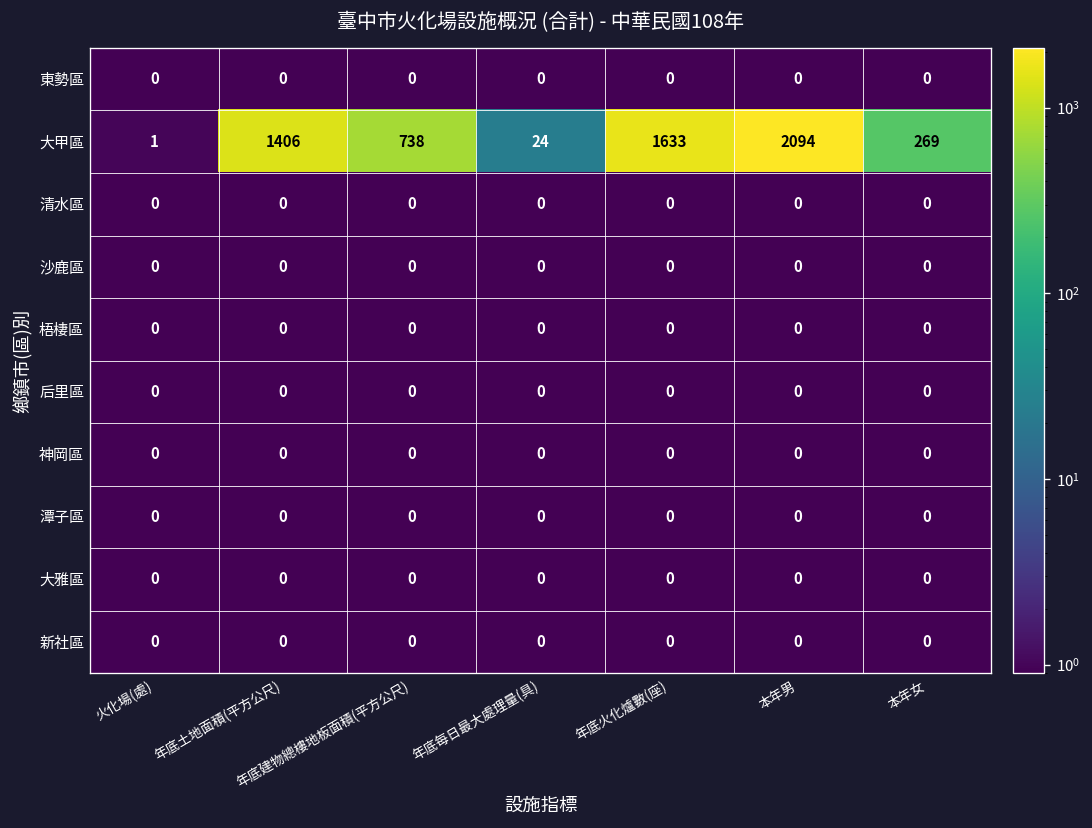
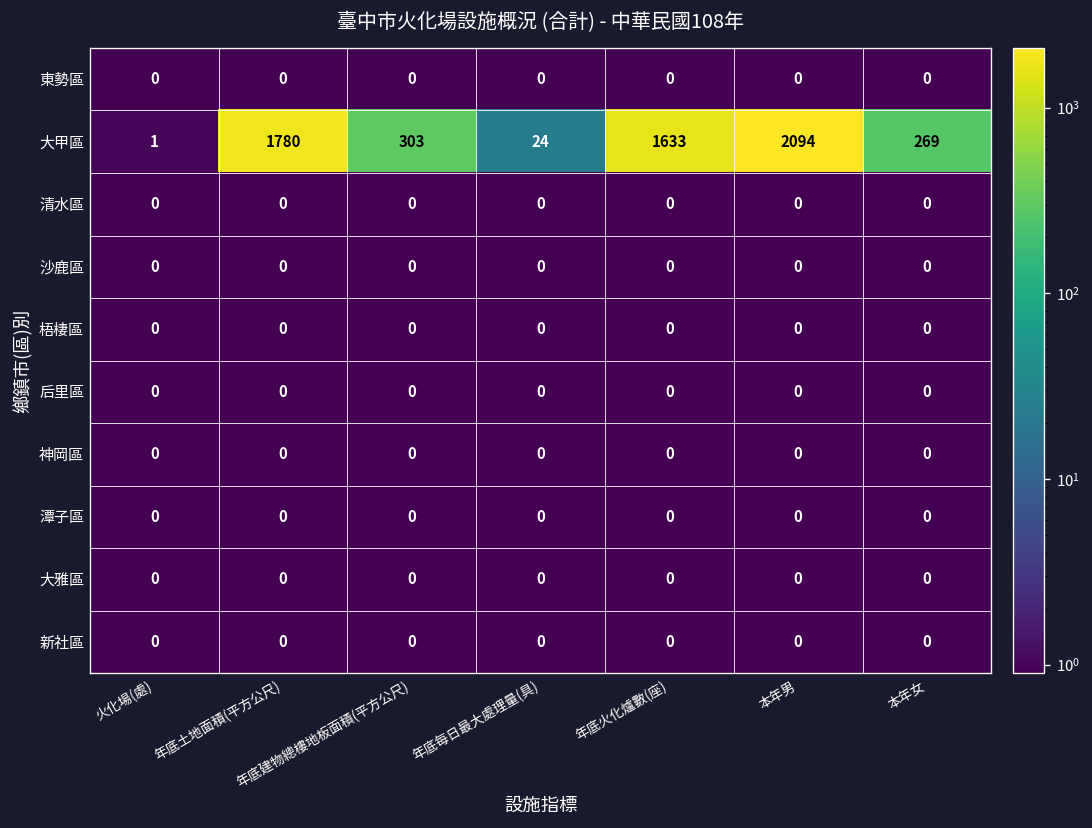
  {
    "東勢區": {
      "火化場(處)": 0,
      "年底土地面積(平方公尺)": 0,
      "年底建物總樓地板面積(平方公尺)": 0,
      "年底每日最大處理量(具)": 0,
      "年底火化爐數(座)": 0,
      "本年男": 0,
      "本年女": 0
    },
    "大甲區": {
      "火化場(處)": 1,
-     "年底土地面積(平方公尺)": 1406,
-     "年底建物總樓地板面積(平方公尺)": 738,
+     "年底土地面積(平方公尺)": 1780,
+     "年底建物總樓地板面積(平方公尺)": 303,
      "年底每日最大處理量(具)": 24,
      "年底火化爐數(座)": 1633,
      "本年男": 2094,
      "本年女": 269
    },
    "清水區": {
      "火化場(處)": 0,
      "年底土地面積(平方公尺)": 0,
      "年底建物總樓地板面積(平方公尺)": 0,
      "年底每日最大處理量(具)": 0,
      "年底火化爐數(座)": 0,
      "本年男": 0,
      "本年女": 0
    },
    "沙鹿區": {
      "火化場(處)": 0,
      "年底土地面積(平方公尺)": 0,
      "年底建物總樓地板面積(平方公尺)": 0,
      "年底每日最大處理量(具)": 0,
      "年底火化爐數(座)": 0,
      "本年男": 0,
      "本年女": 0
    },
    "梧棲區": {
      "火化場(處)": 0,
      "年底土地面積(平方公尺)": 0,
      "年底建物總樓地板面積(平方公尺)": 0,
      "年底每日最大處理量(具)": 0,
      "年底火化爐數(座)": 0,
      "本年男": 0,
      "本年女": 0
    },
    "后里區": {
      "火化場(處)": 0,
      "年底土地面積(平方公尺)": 0,
      "年底建物總樓地板面積(平方公尺)": 0,
      "年底每日最大處理量(具)": 0,
      "年底火化爐數(座)": 0,
      "本年男": 0,
      "本年女": 0
    },
    "神岡區": {
      "火化場(處)": 0,
      "年底土地面積(平方公尺)": 0,
      "年底建物總樓地板面積(平方公尺)": 0,
      "年底每日最大處理量(具)": 0,
      "年底火化爐數(座)": 0,
      "本年男": 0,
      "本年女": 0
    },
    "潭子區": {
      "火化場(處)": 0,
      "年底土地面積(平方公尺)": 0,
      "年底建物總樓地板面積(平方公尺)": 0,
      "年底每日最大處理量(具)": 0,
      "年底火化爐數(座)": 0,
      "本年男": 0,
      "本年女": 0
    },
    "大雅區": {
      "火化場(處)": 0,
      "年底土地面積(平方公尺)": 0,
      "年底建物總樓地板面積(平方公尺)": 0,
      "年底每日最大處理量(具)": 0,
      "年底火化爐數(座)": 0,
      "本年男": 0,
      "本年女": 0
    },
    "新社區": {
      "火化場(處)": 0,
      "年底土地面積(平方公尺)": 0,
      "年底建物總樓地板面積(平方公尺)": 0,
      "年底每日最大處理量(具)": 0,
      "年底火化爐數(座)": 0,
      "本年男": 0,
      "本年女": 0
    }
  }
